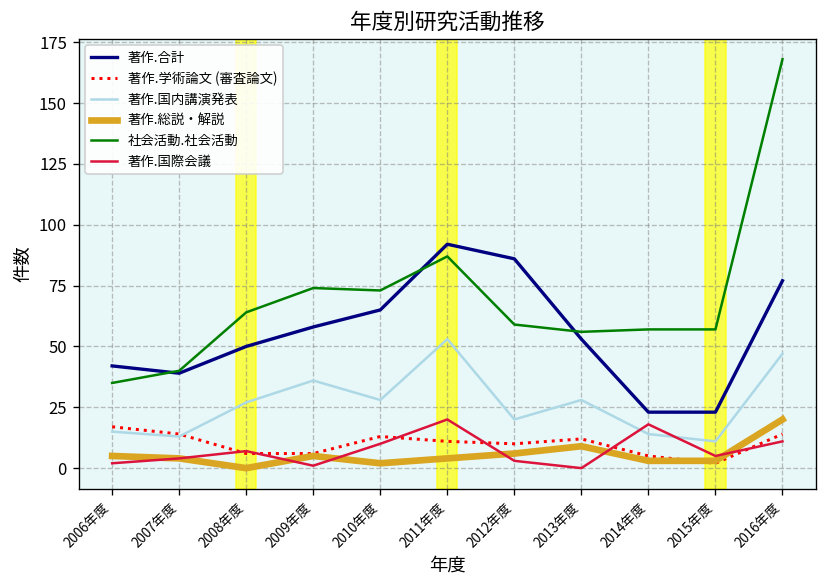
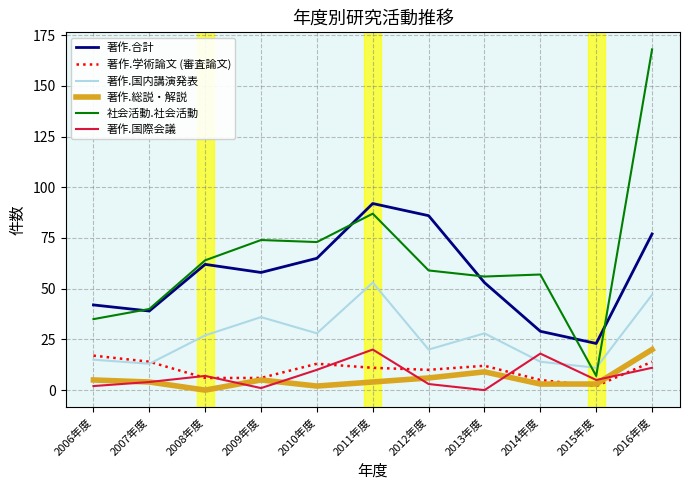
  {
    "著作.合計": {
      "2006年度": 42,
-     "2008年度": 50,
+     "2008年度": 62,
      "2009年度": 58,
      "2010年度": 65,
      "2011年度": 92,
      "2012年度": 86,
      "2013年度": 53,
-     "2014年度": 23,
+     "2014年度": 29,
      "2015年度": 23,
      "2016年度": 77
    },
    "著作.学術論文 (審査論文)": {
      "2006年度": 17,
      "2010年度": 13,
      "2011年度": 11,
      "2012年度": 10,
      "2013年度": 12,
      "2014年度": 5,
      "2016年度": 14
    },
    "著作.国内講演発表": {
      "2006年度": 15,
      "2008年度": 27,
      "2009年度": 36,
      "2010年度": 28,
      "2011年度": 53,
      "2012年度": 20,
      "2013年度": 28,
      "2014年度": 14,
      "2015年度": 11,
      "2016年度": 47
    },
    "著作.総説・解説": {
      "2006年度": 5,
      "2008年度": 0,
      "2010年度": 2,
      "2011年度": 4,
      "2012年度": 6,
      "2013年度": 9,
      "2014年度": 3,
      "2016年度": 20
    },
    "社会活動.社会活動": {
      "2006年度": 35,
      "2008年度": 64,
      "2009年度": 74,
      "2010年度": 73,
      "2011年度": 87,
      "2012年度": 59,
      "2013年度": 56,
      "2014年度": 57,
-     "2015年度": 57,
+     "2015年度": 7,
      "2016年度": 168
    },
    "著作.国際会議": {
      "2006年度": 2,
      "2009年度": 1,
      "2010年度": 10,
      "2011年度": 20,
      "2012年度": 3,
      "2013年度": 0,
      "2014年度": 18,
      "2015年度": 5,
      "2016年度": 11
    }
  }
